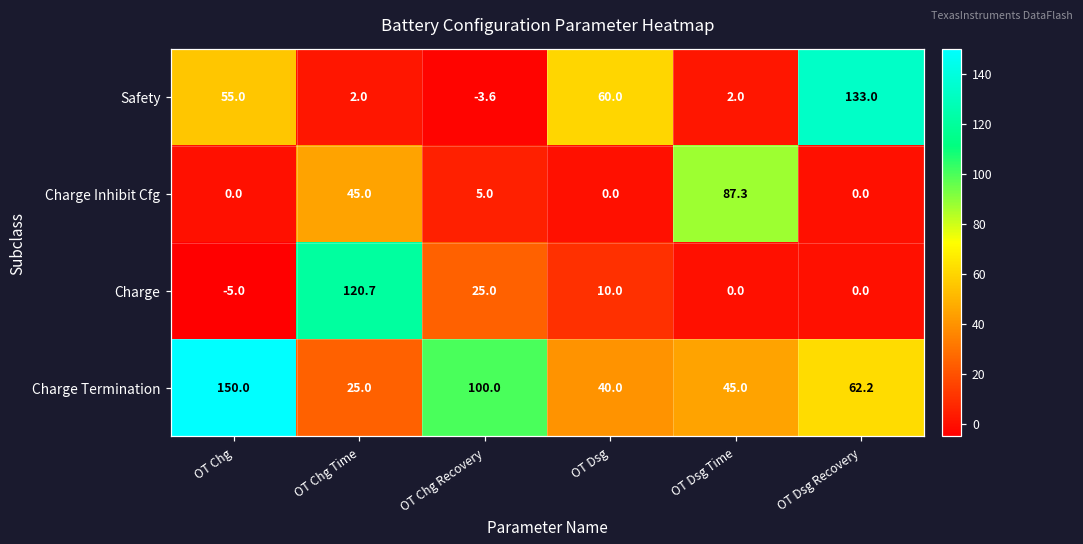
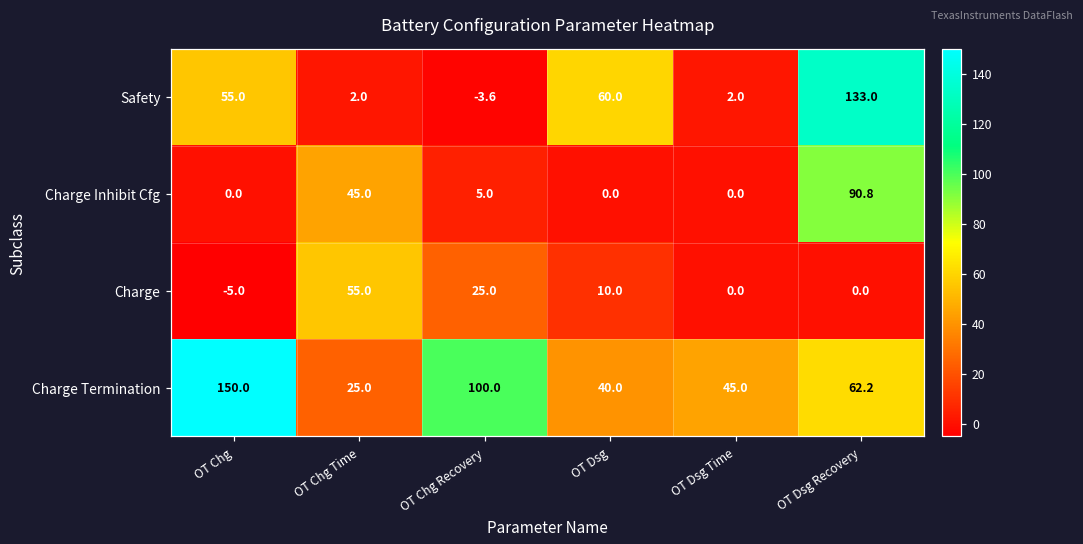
  {
    "Safety": {
      "OT Chg": 55.0,
      "OT Chg Time": 2.0,
      "OT Chg Recovery": -3.6,
      "OT Dsg": 60.0,
      "OT Dsg Time": 2.0,
      "OT Dsg Recovery": 133.0
    },
    "Charge Inhibit Cfg": {
      "OT Chg": 0.0,
      "OT Chg Time": 45.0,
      "OT Chg Recovery": 5.0,
      "OT Dsg": 0.0,
-     "OT Dsg Time": 87.3,
-     "OT Dsg Recovery": 0.0
+     "OT Dsg Time": 0.0,
+     "OT Dsg Recovery": 90.8
    },
    "Charge": {
      "OT Chg": -5.0,
-     "OT Chg Time": 120.7,
+     "OT Chg Time": 55.0,
      "OT Chg Recovery": 25.0,
      "OT Dsg": 10.0,
      "OT Dsg Time": 0.0,
      "OT Dsg Recovery": 0.0
    },
    "Charge Termination": {
      "OT Chg": 150.0,
      "OT Chg Time": 25.0,
      "OT Chg Recovery": 100.0,
      "OT Dsg": 40.0,
      "OT Dsg Time": 45.0,
      "OT Dsg Recovery": 62.2
    }
  }
